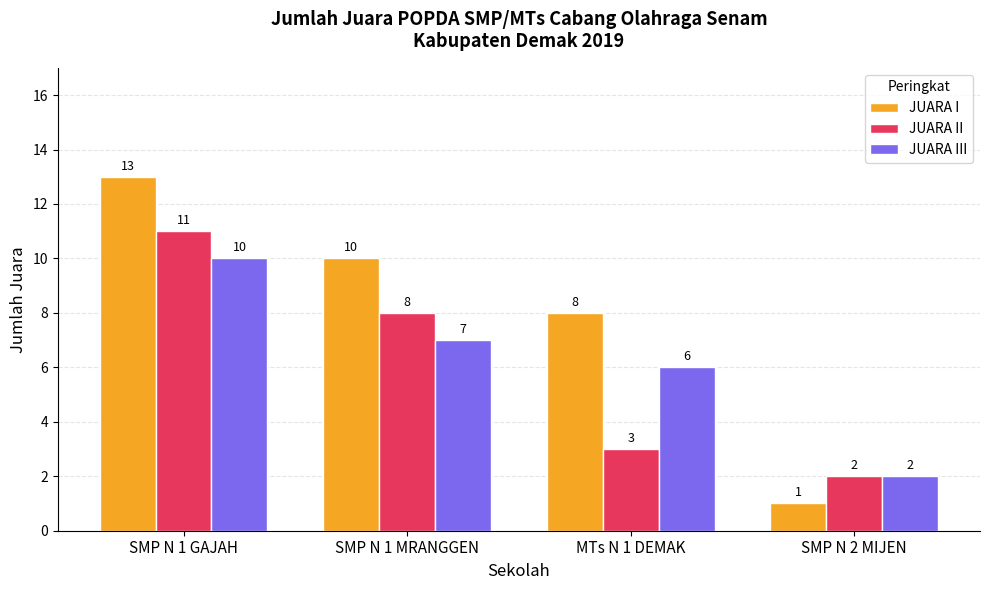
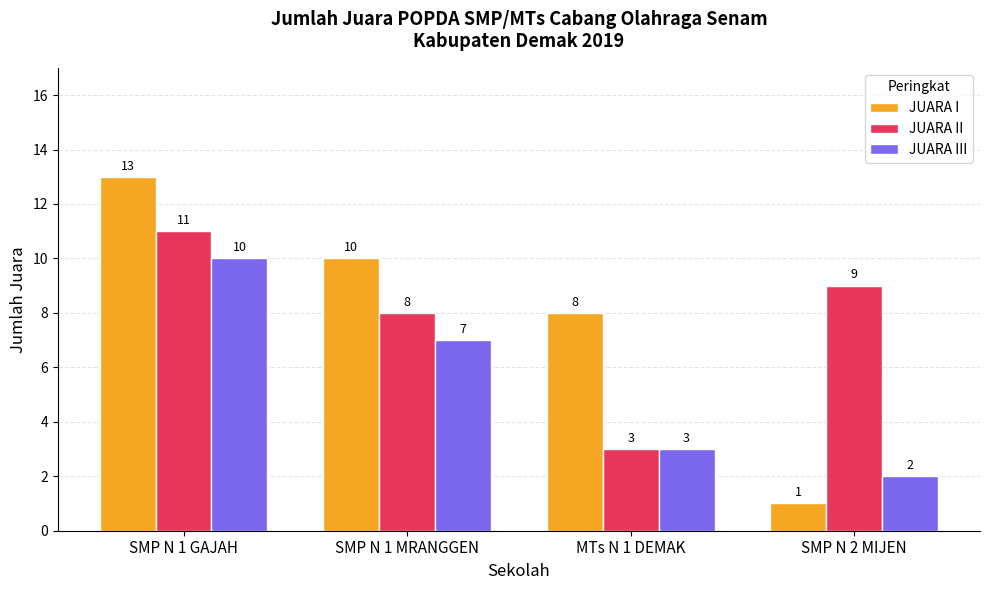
  {
    "JUARA I": {
      "SMP N 1 GAJAH": 13,
      "SMP N 1 MRANGGEN": 10,
      "MTs N 1 DEMAK": 8,
      "SMP N 2 MIJEN": 1
    },
    "JUARA II": {
      "SMP N 1 GAJAH": 11,
      "SMP N 1 MRANGGEN": 8,
      "MTs N 1 DEMAK": 3,
-     "SMP N 2 MIJEN": 2
+     "SMP N 2 MIJEN": 9
    },
    "JUARA III": {
      "SMP N 1 GAJAH": 10,
      "SMP N 1 MRANGGEN": 7,
-     "MTs N 1 DEMAK": 6,
+     "MTs N 1 DEMAK": 3,
      "SMP N 2 MIJEN": 2
    }
  }
